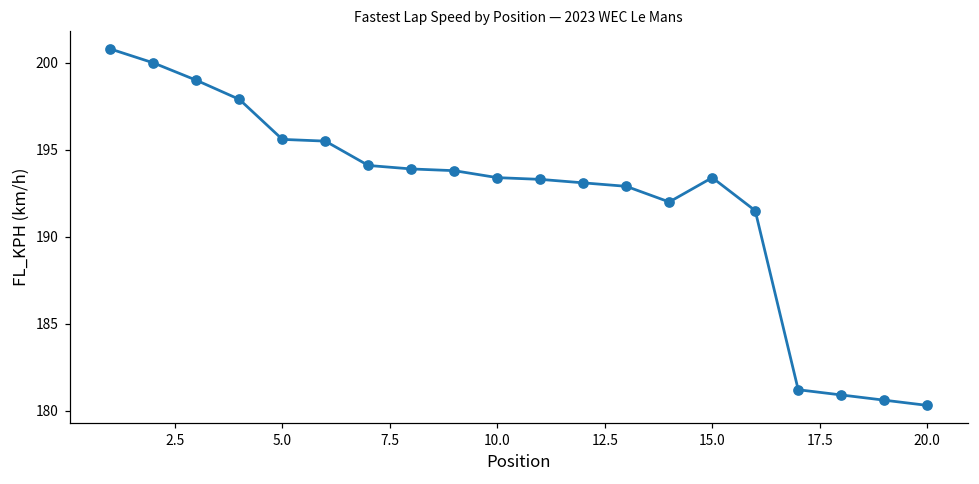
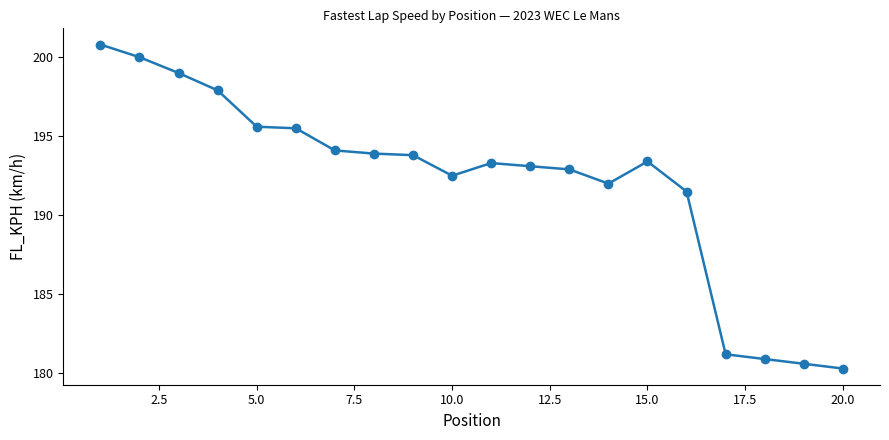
  {
    "5.0": 195.6,
-   "10.0": 193.4,
+   "10.0": 192.5,
    "15.0": 193.4,
    "20.0": 180.3
  }
